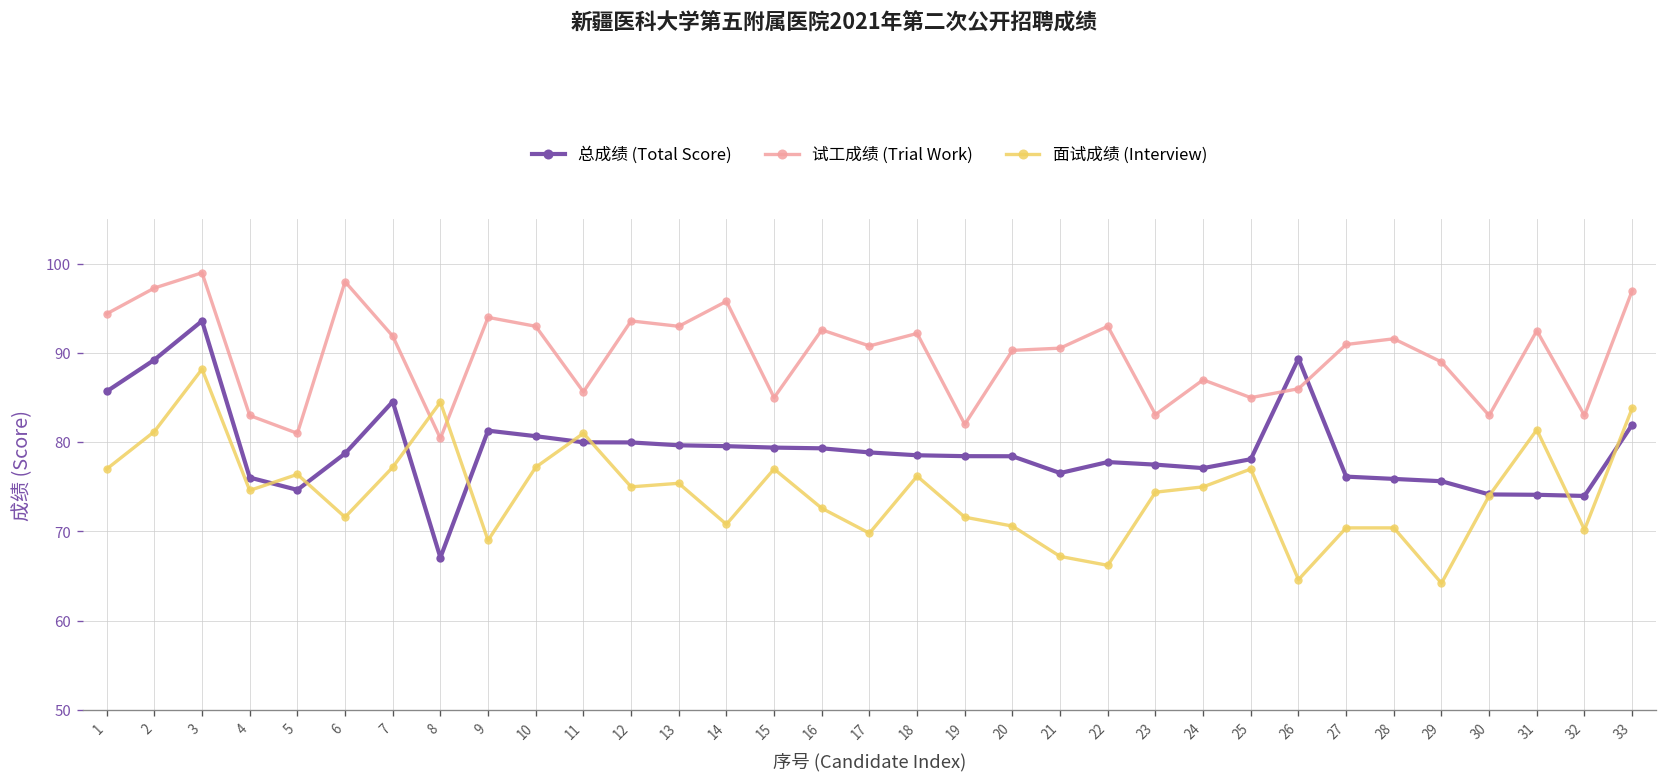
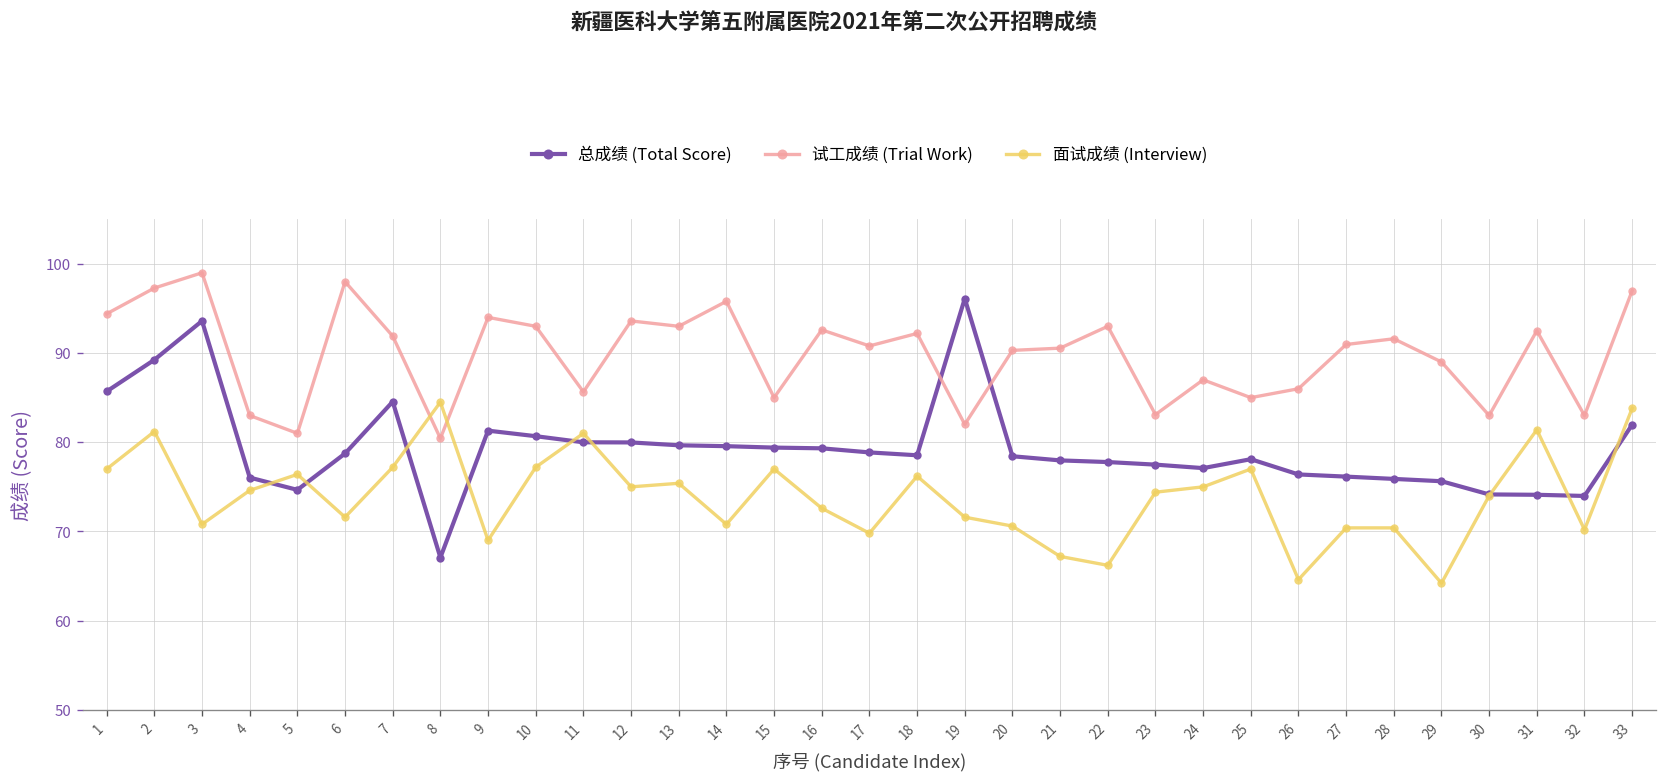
  {
    "总成绩 (Total Score)": {
      "1": 86,
      "2": 89,
      "3": 94,
      "4": 76,
      "5": 75,
      "6": 79,
      "7": 85,
      "8": 67,
      "9": 81,
      "10": 81,
      "11": 80,
      "12": 80,
      "13": 80,
      "14": 80,
      "15": 79,
      "16": 79,
      "17": 79,
      "18": 79,
-     "19": 78,
+     "19": 96,
      "20": 78,
-     "21": 77,
+     "21": 78,
      "22": 78,
      "23": 77,
      "24": 77,
      "25": 78,
-     "26": 89,
+     "26": 76,
      "27": 76,
      "28": 76,
      "29": 76,
      "31": 74,
      "32": 74,
      "33": 82
    },
    "试工成绩 (Trial Work)": {
      "1": 94,
      "2": 97,
      "3": 99,
      "4": 83,
      "5": 81,
      "6": 98,
      "7": 92,
      "8": 80,
      "9": 94,
      "10": 93,
      "11": 86,
      "12": 94,
      "13": 93,
      "14": 96,
      "15": 85,
      "16": 93,
      "17": 91,
      "18": 92,
      "19": 82,
      "20": 90,
      "21": 91,
      "22": 93,
      "23": 83,
      "24": 87,
      "25": 85,
      "26": 86,
      "27": 91,
      "28": 92,
      "29": 89,
      "30": 83,
      "31": 93,
      "32": 83,
      "33": 97
    },
    "面试成绩 (Interview)": {
      "1": 77,
      "2": 81,
-     "3": 88,
+     "3": 71,
      "4": 75,
      "5": 76,
      "6": 72,
      "7": 77,
      "8": 85,
      "9": 69,
      "10": 77,
      "11": 81,
      "12": 75,
      "13": 75,
      "14": 71,
      "15": 77,
      "16": 73,
      "17": 70,
      "18": 76,
      "19": 72,
      "20": 71,
      "21": 67,
      "22": 66,
      "23": 74,
      "24": 75,
      "25": 77,
      "26": 65,
      "27": 70,
      "28": 70,
      "29": 64,
      "31": 81,
      "32": 70,
      "33": 84
    }
  }
